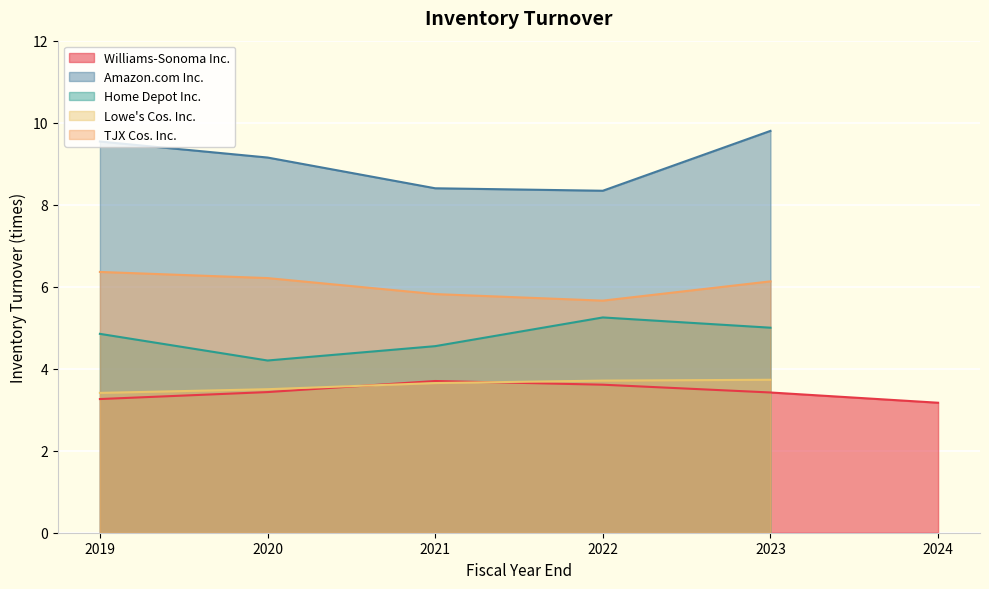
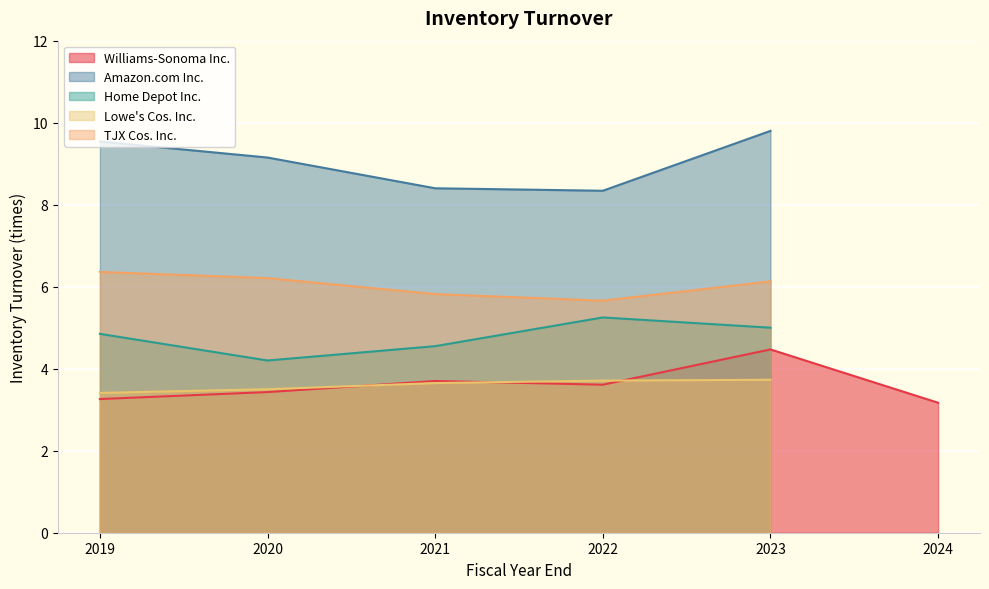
  {
    "Williams-Sonoma Inc.": {
      "2019": 3.3,
      "2020": 3.4,
      "2022": 3.6,
-     "2023": 3.4,
+     "2023": 4.5,
      "2024": 3.2
    }
  }
